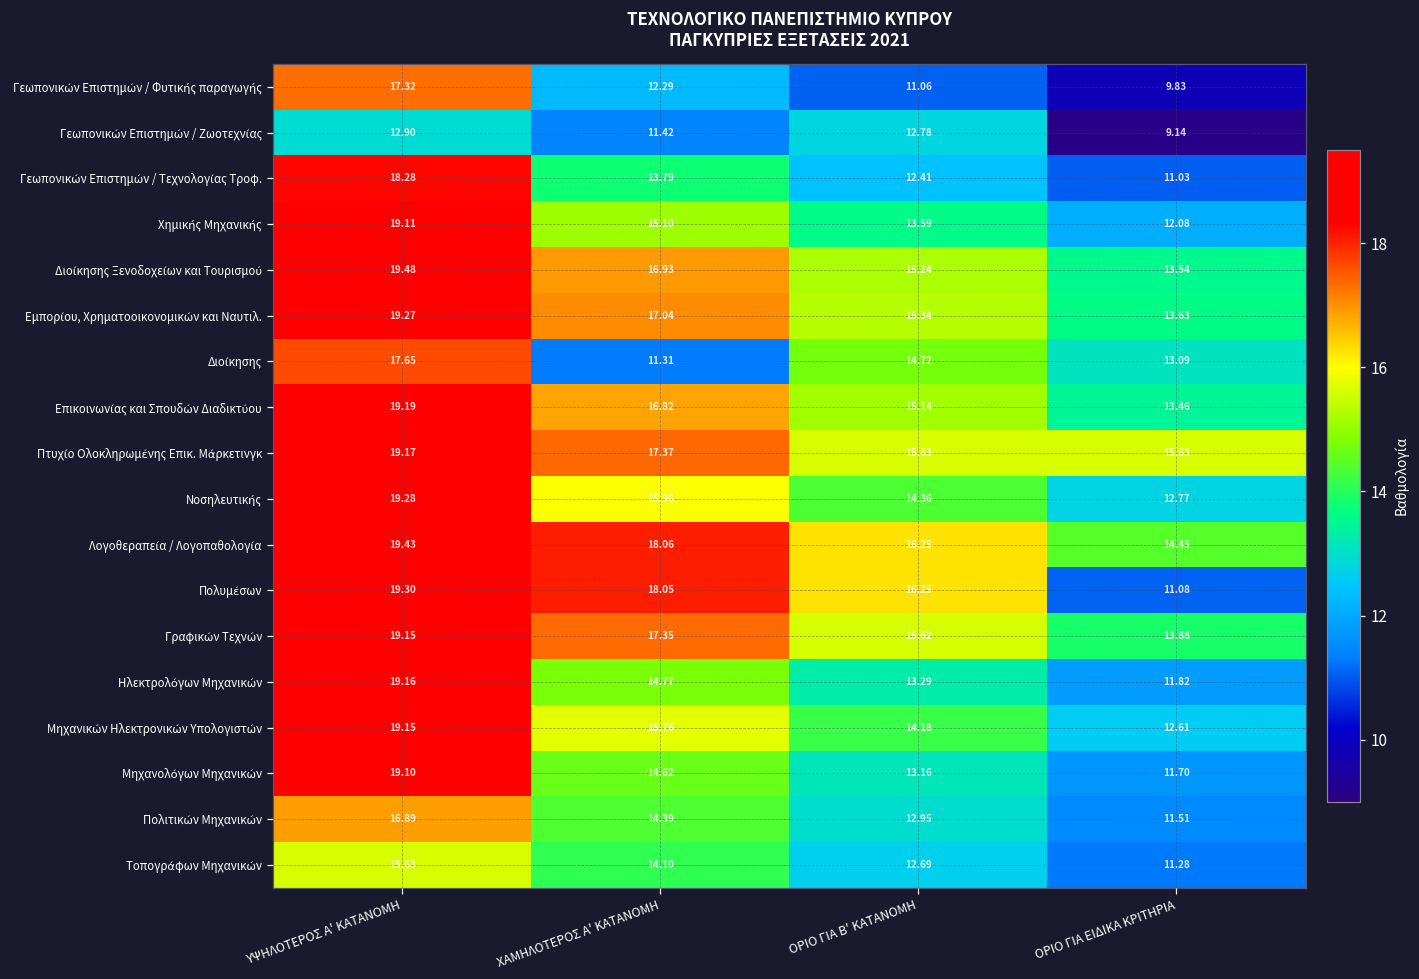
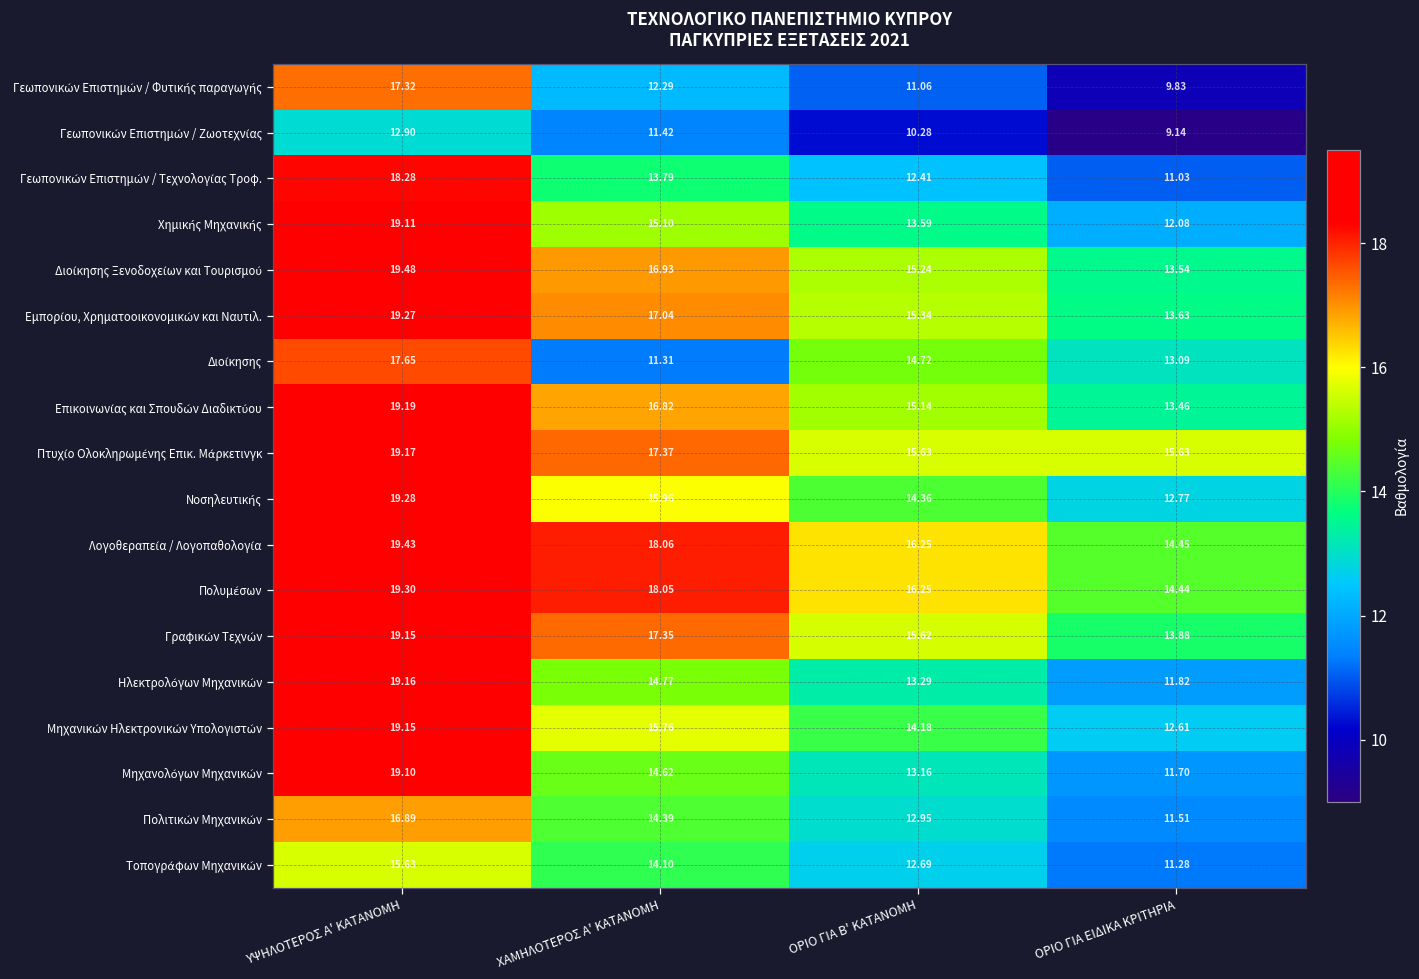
  {
    "Γεωπονικών Επιστημών / Φυτικής παραγωγής": {
      "ΥΨΗΛΟΤΕΡΟΣ Α' ΚΑΤΑΝΟΜΗ": 17.32,
      "ΧΑΜΗΛΟΤΕΡΟΣ Α' ΚΑΤΑΝΟΜΗ": 12.29,
      "ΟΡΙΟ ΓΙΑ Β' ΚΑΤΑΝΟΜΗ": 11.06,
      "ΟΡΙΟ ΓΙΑ ΕΙΔΙΚΑ ΚΡΙΤΗΡΙΑ": 9.83
    },
    "Γεωπονικών Επιστημών / Ζωοτεχνίας": {
      "ΥΨΗΛΟΤΕΡΟΣ Α' ΚΑΤΑΝΟΜΗ": 12.90,
      "ΧΑΜΗΛΟΤΕΡΟΣ Α' ΚΑΤΑΝΟΜΗ": 11.42,
-     "ΟΡΙΟ ΓΙΑ Β' ΚΑΤΑΝΟΜΗ": 12.78,
+     "ΟΡΙΟ ΓΙΑ Β' ΚΑΤΑΝΟΜΗ": 10.28,
      "ΟΡΙΟ ΓΙΑ ΕΙΔΙΚΑ ΚΡΙΤΗΡΙΑ": 9.14
    },
    "Γεωπονικών Επιστημών / Τεχνολογίας Τροφ.": {
      "ΥΨΗΛΟΤΕΡΟΣ Α' ΚΑΤΑΝΟΜΗ": 18.28,
      "ΧΑΜΗΛΟΤΕΡΟΣ Α' ΚΑΤΑΝΟΜΗ": 13.79,
      "ΟΡΙΟ ΓΙΑ Β' ΚΑΤΑΝΟΜΗ": 12.41,
      "ΟΡΙΟ ΓΙΑ ΕΙΔΙΚΑ ΚΡΙΤΗΡΙΑ": 11.03
    },
    "Χημικής Μηχανικής": {
      "ΥΨΗΛΟΤΕΡΟΣ Α' ΚΑΤΑΝΟΜΗ": 19.11,
      "ΧΑΜΗΛΟΤΕΡΟΣ Α' ΚΑΤΑΝΟΜΗ": 15.10,
      "ΟΡΙΟ ΓΙΑ Β' ΚΑΤΑΝΟΜΗ": 13.59,
      "ΟΡΙΟ ΓΙΑ ΕΙΔΙΚΑ ΚΡΙΤΗΡΙΑ": 12.08
    },
    "Διοίκησης Ξενοδοχείων και Τουρισμού": {
      "ΥΨΗΛΟΤΕΡΟΣ Α' ΚΑΤΑΝΟΜΗ": 19.48,
      "ΧΑΜΗΛΟΤΕΡΟΣ Α' ΚΑΤΑΝΟΜΗ": 16.93,
      "ΟΡΙΟ ΓΙΑ Β' ΚΑΤΑΝΟΜΗ": 15.24,
      "ΟΡΙΟ ΓΙΑ ΕΙΔΙΚΑ ΚΡΙΤΗΡΙΑ": 13.54
    },
    "Εμπορίου, Χρηματοοικονομικών και Ναυτιλ.": {
      "ΥΨΗΛΟΤΕΡΟΣ Α' ΚΑΤΑΝΟΜΗ": 19.27,
      "ΧΑΜΗΛΟΤΕΡΟΣ Α' ΚΑΤΑΝΟΜΗ": 17.04,
      "ΟΡΙΟ ΓΙΑ Β' ΚΑΤΑΝΟΜΗ": 15.34,
      "ΟΡΙΟ ΓΙΑ ΕΙΔΙΚΑ ΚΡΙΤΗΡΙΑ": 13.63
    },
    "Διοίκησης": {
      "ΥΨΗΛΟΤΕΡΟΣ Α' ΚΑΤΑΝΟΜΗ": 17.65,
      "ΧΑΜΗΛΟΤΕΡΟΣ Α' ΚΑΤΑΝΟΜΗ": 11.31,
      "ΟΡΙΟ ΓΙΑ Β' ΚΑΤΑΝΟΜΗ": 14.72,
      "ΟΡΙΟ ΓΙΑ ΕΙΔΙΚΑ ΚΡΙΤΗΡΙΑ": 13.09
    },
    "Επικοινωνίας και Σπουδών Διαδικτύου": {
      "ΥΨΗΛΟΤΕΡΟΣ Α' ΚΑΤΑΝΟΜΗ": 19.19,
      "ΧΑΜΗΛΟΤΕΡΟΣ Α' ΚΑΤΑΝΟΜΗ": 16.82,
      "ΟΡΙΟ ΓΙΑ Β' ΚΑΤΑΝΟΜΗ": 15.14,
      "ΟΡΙΟ ΓΙΑ ΕΙΔΙΚΑ ΚΡΙΤΗΡΙΑ": 13.46
    },
    "Πτυχίο Ολοκληρωμένης Επικ. Μάρκετινγκ": {
      "ΥΨΗΛΟΤΕΡΟΣ Α' ΚΑΤΑΝΟΜΗ": 19.17,
      "ΧΑΜΗΛΟΤΕΡΟΣ Α' ΚΑΤΑΝΟΜΗ": 17.37,
      "ΟΡΙΟ ΓΙΑ Β' ΚΑΤΑΝΟΜΗ": 15.63,
      "ΟΡΙΟ ΓΙΑ ΕΙΔΙΚΑ ΚΡΙΤΗΡΙΑ": 15.63
    },
    "Νοσηλευτικής": {
      "ΥΨΗΛΟΤΕΡΟΣ Α' ΚΑΤΑΝΟΜΗ": 19.28,
      "ΧΑΜΗΛΟΤΕΡΟΣ Α' ΚΑΤΑΝΟΜΗ": 15.96,
      "ΟΡΙΟ ΓΙΑ Β' ΚΑΤΑΝΟΜΗ": 14.36,
      "ΟΡΙΟ ΓΙΑ ΕΙΔΙΚΑ ΚΡΙΤΗΡΙΑ": 12.77
    },
    "Λογοθεραπεία / Λογοπαθολογία": {
      "ΥΨΗΛΟΤΕΡΟΣ Α' ΚΑΤΑΝΟΜΗ": 19.43,
      "ΧΑΜΗΛΟΤΕΡΟΣ Α' ΚΑΤΑΝΟΜΗ": 18.06,
      "ΟΡΙΟ ΓΙΑ Β' ΚΑΤΑΝΟΜΗ": 16.25,
      "ΟΡΙΟ ΓΙΑ ΕΙΔΙΚΑ ΚΡΙΤΗΡΙΑ": 14.45
    },
    "Πολυμέσων": {
      "ΥΨΗΛΟΤΕΡΟΣ Α' ΚΑΤΑΝΟΜΗ": 19.30,
      "ΧΑΜΗΛΟΤΕΡΟΣ Α' ΚΑΤΑΝΟΜΗ": 18.05,
      "ΟΡΙΟ ΓΙΑ Β' ΚΑΤΑΝΟΜΗ": 16.25,
-     "ΟΡΙΟ ΓΙΑ ΕΙΔΙΚΑ ΚΡΙΤΗΡΙΑ": 11.08
+     "ΟΡΙΟ ΓΙΑ ΕΙΔΙΚΑ ΚΡΙΤΗΡΙΑ": 14.44
    },
    "Γραφικών Τεχνών": {
      "ΥΨΗΛΟΤΕΡΟΣ Α' ΚΑΤΑΝΟΜΗ": 19.15,
      "ΧΑΜΗΛΟΤΕΡΟΣ Α' ΚΑΤΑΝΟΜΗ": 17.35,
      "ΟΡΙΟ ΓΙΑ Β' ΚΑΤΑΝΟΜΗ": 15.62,
      "ΟΡΙΟ ΓΙΑ ΕΙΔΙΚΑ ΚΡΙΤΗΡΙΑ": 13.88
    },
    "Ηλεκτρολόγων Μηχανικών": {
      "ΥΨΗΛΟΤΕΡΟΣ Α' ΚΑΤΑΝΟΜΗ": 19.16,
      "ΧΑΜΗΛΟΤΕΡΟΣ Α' ΚΑΤΑΝΟΜΗ": 14.77,
      "ΟΡΙΟ ΓΙΑ Β' ΚΑΤΑΝΟΜΗ": 13.29,
      "ΟΡΙΟ ΓΙΑ ΕΙΔΙΚΑ ΚΡΙΤΗΡΙΑ": 11.82
    },
    "Μηχανικών Ηλεκτρονικών Υπολογιστών": {
      "ΥΨΗΛΟΤΕΡΟΣ Α' ΚΑΤΑΝΟΜΗ": 19.15,
      "ΧΑΜΗΛΟΤΕΡΟΣ Α' ΚΑΤΑΝΟΜΗ": 15.76,
      "ΟΡΙΟ ΓΙΑ Β' ΚΑΤΑΝΟΜΗ": 14.18,
      "ΟΡΙΟ ΓΙΑ ΕΙΔΙΚΑ ΚΡΙΤΗΡΙΑ": 12.61
    },
    "Μηχανολόγων Μηχανικών": {
      "ΥΨΗΛΟΤΕΡΟΣ Α' ΚΑΤΑΝΟΜΗ": 19.10,
      "ΧΑΜΗΛΟΤΕΡΟΣ Α' ΚΑΤΑΝΟΜΗ": 14.62,
      "ΟΡΙΟ ΓΙΑ Β' ΚΑΤΑΝΟΜΗ": 13.16,
      "ΟΡΙΟ ΓΙΑ ΕΙΔΙΚΑ ΚΡΙΤΗΡΙΑ": 11.70
    },
    "Πολιτικών Μηχανικών": {
      "ΥΨΗΛΟΤΕΡΟΣ Α' ΚΑΤΑΝΟΜΗ": 16.89,
      "ΧΑΜΗΛΟΤΕΡΟΣ Α' ΚΑΤΑΝΟΜΗ": 14.39,
      "ΟΡΙΟ ΓΙΑ Β' ΚΑΤΑΝΟΜΗ": 12.95,
      "ΟΡΙΟ ΓΙΑ ΕΙΔΙΚΑ ΚΡΙΤΗΡΙΑ": 11.51
    },
    "Τοπογράφων Μηχανικών": {
      "ΥΨΗΛΟΤΕΡΟΣ Α' ΚΑΤΑΝΟΜΗ": 15.63,
      "ΧΑΜΗΛΟΤΕΡΟΣ Α' ΚΑΤΑΝΟΜΗ": 14.10,
      "ΟΡΙΟ ΓΙΑ Β' ΚΑΤΑΝΟΜΗ": 12.69,
      "ΟΡΙΟ ΓΙΑ ΕΙΔΙΚΑ ΚΡΙΤΗΡΙΑ": 11.28
    }
  }
